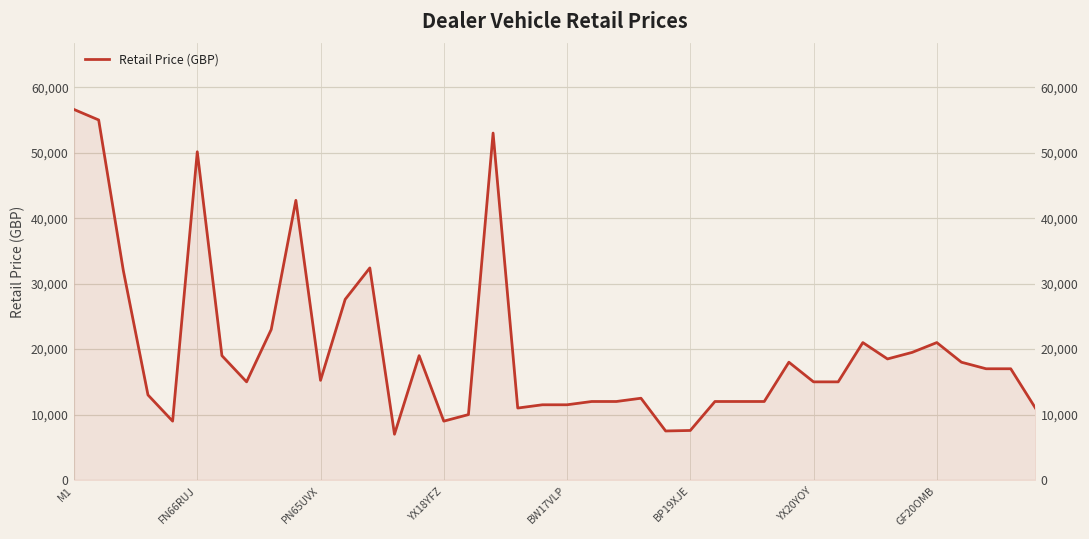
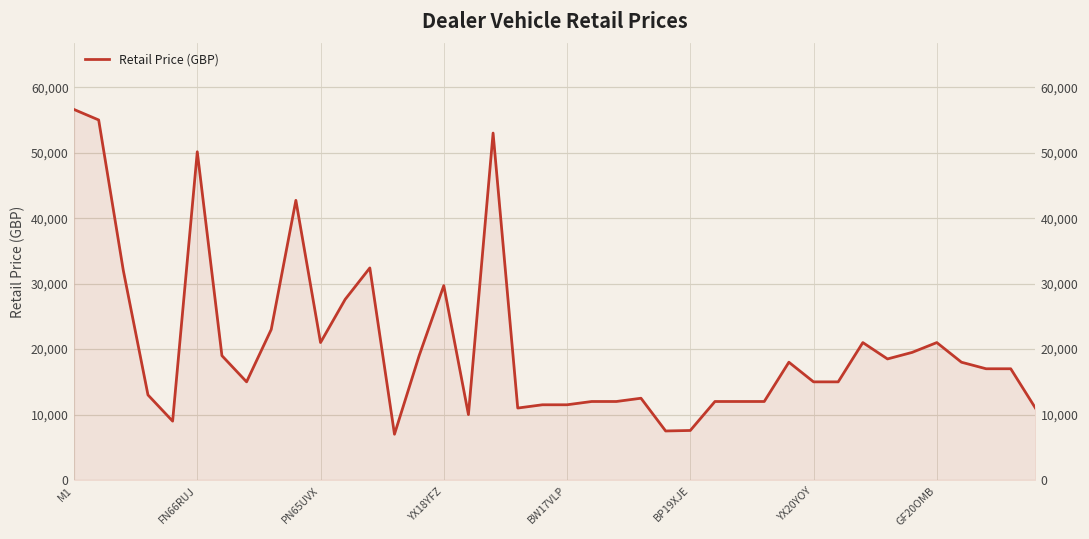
  {
    "M1": "57,000",
    "FN66RUJ": "50,000",
-   "PN65UVX": "15,000",
-   "YX18YFZ": "9,000",
+   "PN65UVX": "21,000",
+   "YX18YFZ": "30,000",
    "BW17VLP": "11,000",
    "BP19XJE": "8,000",
    "YX20YOY": "15,000",
    "GF20OMB": "21,000"
  }
